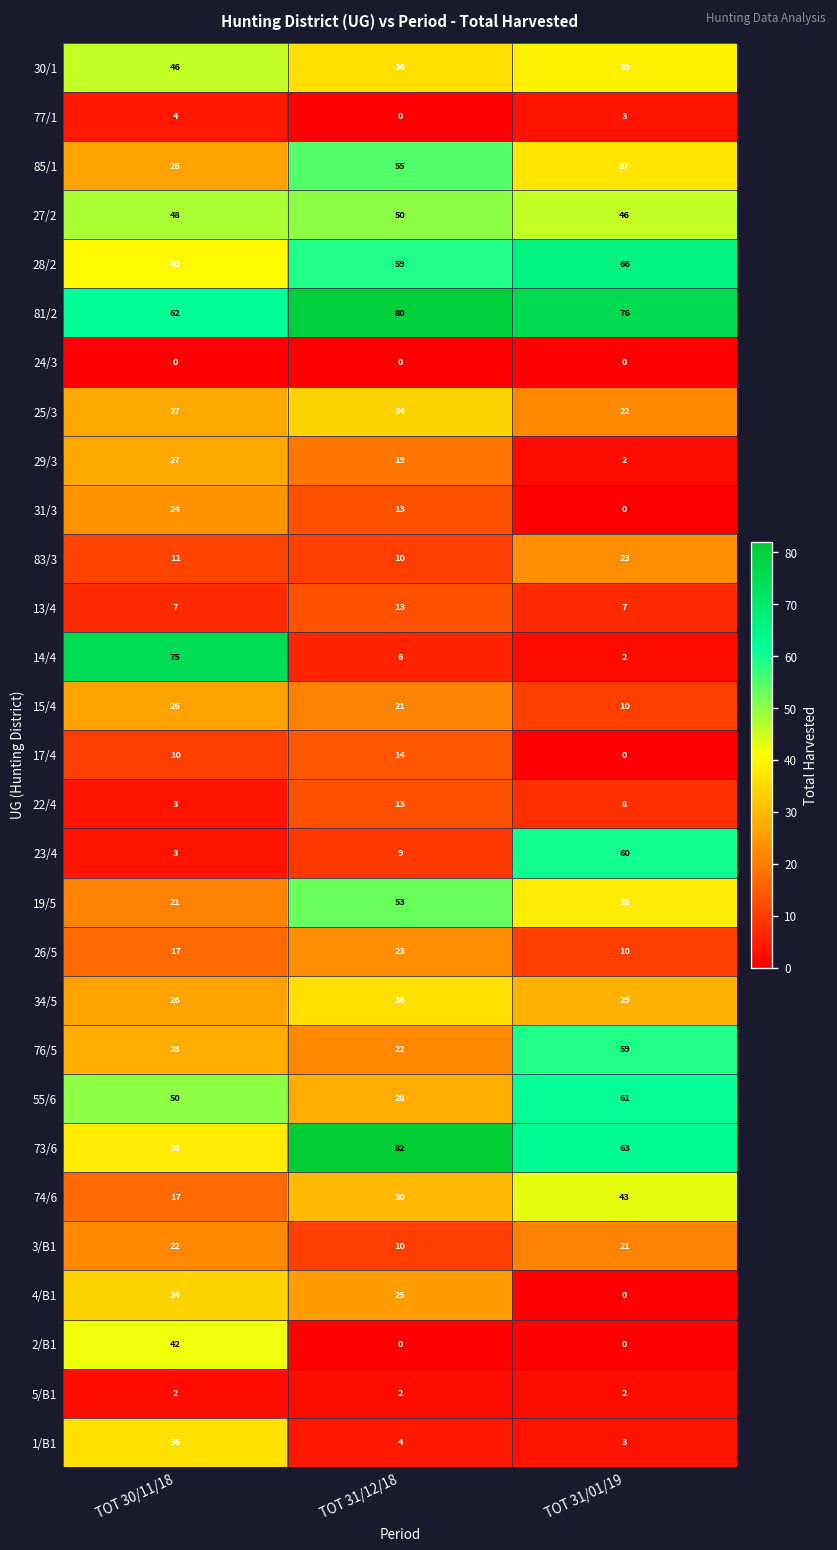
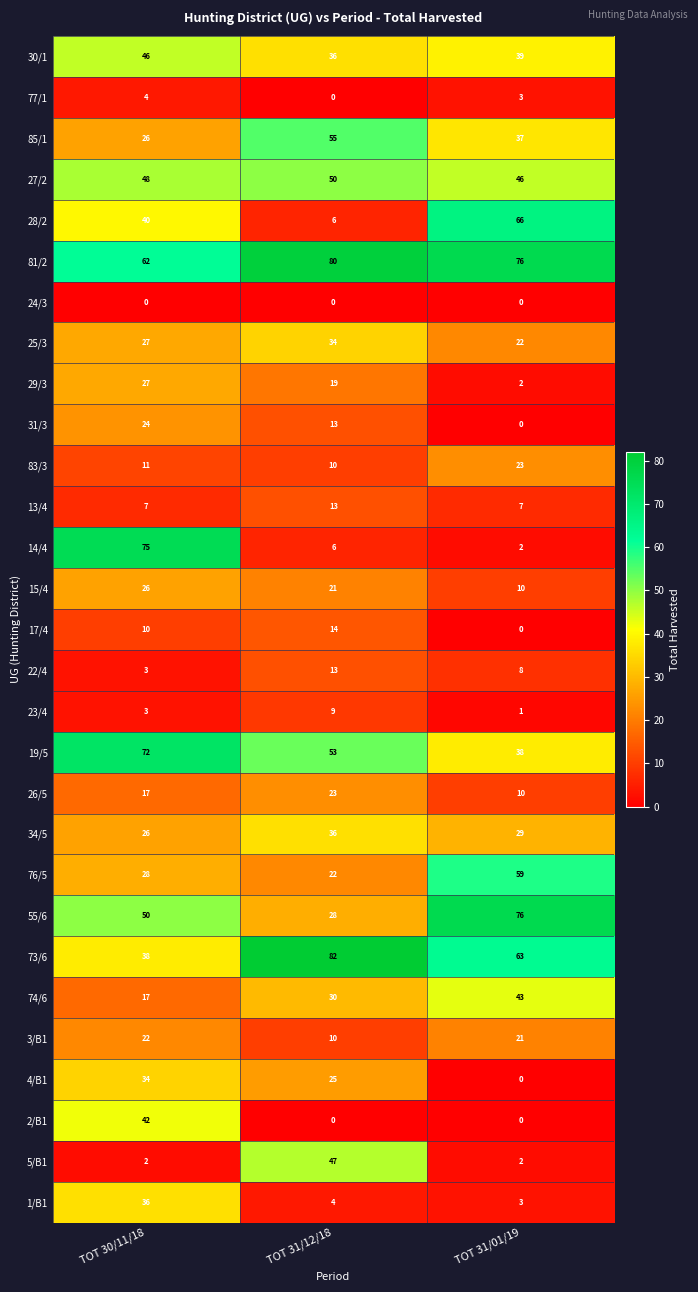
  {
    "30/1": {
      "TOT 30/11/18": 46,
      "TOT 31/12/18": 36,
      "TOT 31/01/19": 39
    },
    "77/1": {
      "TOT 30/11/18": 4,
      "TOT 31/12/18": 0,
      "TOT 31/01/19": 3
    },
    "85/1": {
      "TOT 30/11/18": 26,
      "TOT 31/12/18": 55,
      "TOT 31/01/19": 37
    },
    "27/2": {
      "TOT 30/11/18": 48,
      "TOT 31/12/18": 50,
      "TOT 31/01/19": 46
    },
    "28/2": {
      "TOT 30/11/18": 40,
-     "TOT 31/12/18": 59,
+     "TOT 31/12/18": 6,
      "TOT 31/01/19": 66
    },
    "81/2": {
      "TOT 30/11/18": 62,
      "TOT 31/12/18": 80,
      "TOT 31/01/19": 76
    },
    "24/3": {
      "TOT 30/11/18": 0,
      "TOT 31/12/18": 0,
      "TOT 31/01/19": 0
    },
    "25/3": {
      "TOT 30/11/18": 27,
      "TOT 31/12/18": 34,
      "TOT 31/01/19": 22
    },
    "29/3": {
      "TOT 30/11/18": 27,
      "TOT 31/12/18": 19,
      "TOT 31/01/19": 2
    },
    "31/3": {
      "TOT 30/11/18": 24,
      "TOT 31/12/18": 13,
      "TOT 31/01/19": 0
    },
    "83/3": {
      "TOT 30/11/18": 11,
      "TOT 31/12/18": 10,
      "TOT 31/01/19": 23
    },
    "13/4": {
      "TOT 30/11/18": 7,
      "TOT 31/12/18": 13,
      "TOT 31/01/19": 7
    },
    "14/4": {
      "TOT 30/11/18": 75,
      "TOT 31/12/18": 6,
      "TOT 31/01/19": 2
    },
    "15/4": {
      "TOT 30/11/18": 26,
      "TOT 31/12/18": 21,
      "TOT 31/01/19": 10
    },
    "17/4": {
      "TOT 30/11/18": 10,
      "TOT 31/12/18": 14,
      "TOT 31/01/19": 0
    },
    "22/4": {
      "TOT 30/11/18": 3,
      "TOT 31/12/18": 13,
      "TOT 31/01/19": 8
    },
    "23/4": {
      "TOT 30/11/18": 3,
      "TOT 31/12/18": 9,
-     "TOT 31/01/19": 60
+     "TOT 31/01/19": 1
    },
    "19/5": {
-     "TOT 30/11/18": 21,
+     "TOT 30/11/18": 72,
      "TOT 31/12/18": 53,
      "TOT 31/01/19": 38
    },
    "26/5": {
      "TOT 30/11/18": 17,
      "TOT 31/12/18": 23,
      "TOT 31/01/19": 10
    },
    "34/5": {
      "TOT 30/11/18": 26,
      "TOT 31/12/18": 36,
      "TOT 31/01/19": 29
    },
    "76/5": {
      "TOT 30/11/18": 28,
      "TOT 31/12/18": 22,
      "TOT 31/01/19": 59
    },
    "55/6": {
      "TOT 30/11/18": 50,
      "TOT 31/12/18": 28,
-     "TOT 31/01/19": 61
+     "TOT 31/01/19": 76
    },
    "73/6": {
      "TOT 30/11/18": 38,
      "TOT 31/12/18": 82,
      "TOT 31/01/19": 63
    },
    "74/6": {
      "TOT 30/11/18": 17,
      "TOT 31/12/18": 30,
      "TOT 31/01/19": 43
    },
    "3/B1": {
      "TOT 30/11/18": 22,
      "TOT 31/12/18": 10,
      "TOT 31/01/19": 21
    },
    "4/B1": {
      "TOT 30/11/18": 34,
      "TOT 31/12/18": 25,
      "TOT 31/01/19": 0
    },
    "2/B1": {
      "TOT 30/11/18": 42,
      "TOT 31/12/18": 0,
      "TOT 31/01/19": 0
    },
    "5/B1": {
      "TOT 30/11/18": 2,
-     "TOT 31/12/18": 2,
+     "TOT 31/12/18": 47,
      "TOT 31/01/19": 2
    },
    "1/B1": {
      "TOT 30/11/18": 36,
      "TOT 31/12/18": 4,
      "TOT 31/01/19": 3
    }
  }
